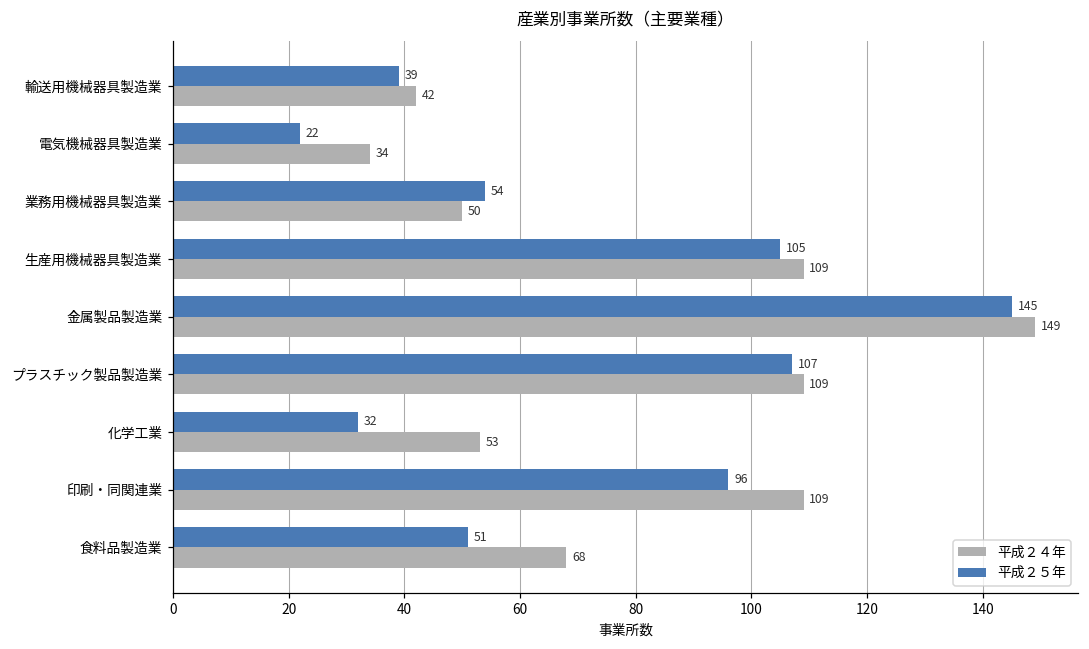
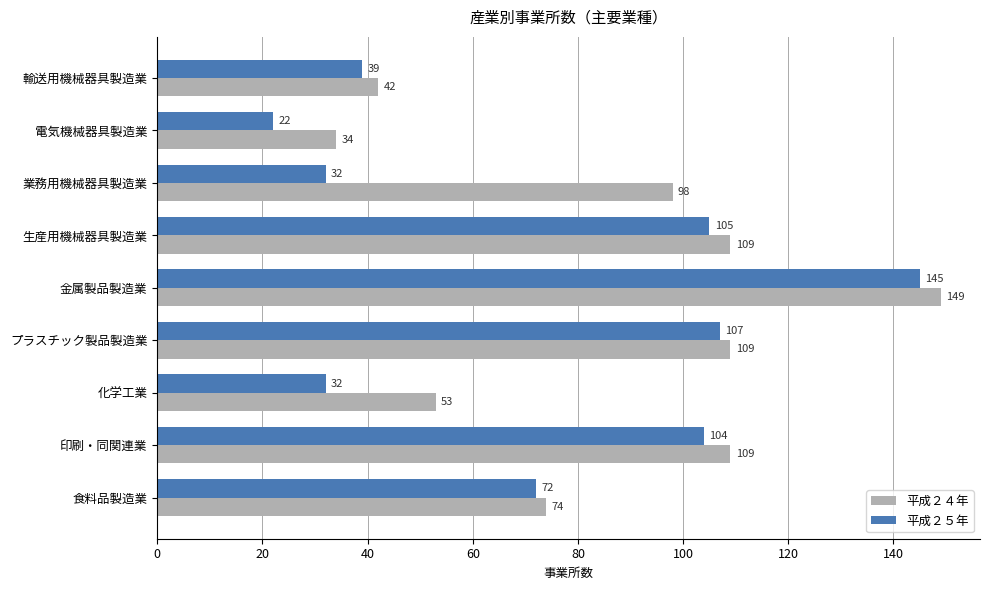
  {
    "平成２４年": {
      "輸送用機械器具製造業": 42,
      "電気機械器具製造業": 34,
-     "業務用機械器具製造業": 50,
+     "業務用機械器具製造業": 98,
      "生産用機械器具製造業": 109,
      "金属製品製造業": 149,
      "プラスチック製品製造業": 109,
      "化学工業": 53,
      "印刷・同関連業": 109,
-     "食料品製造業": 68
+     "食料品製造業": 74
    },
    "平成２５年": {
      "輸送用機械器具製造業": 39,
      "電気機械器具製造業": 22,
-     "業務用機械器具製造業": 54,
+     "業務用機械器具製造業": 32,
      "生産用機械器具製造業": 105,
      "金属製品製造業": 145,
      "プラスチック製品製造業": 107,
      "化学工業": 32,
-     "印刷・同関連業": 96,
-     "食料品製造業": 51
+     "印刷・同関連業": 104,
+     "食料品製造業": 72
    }
  }
